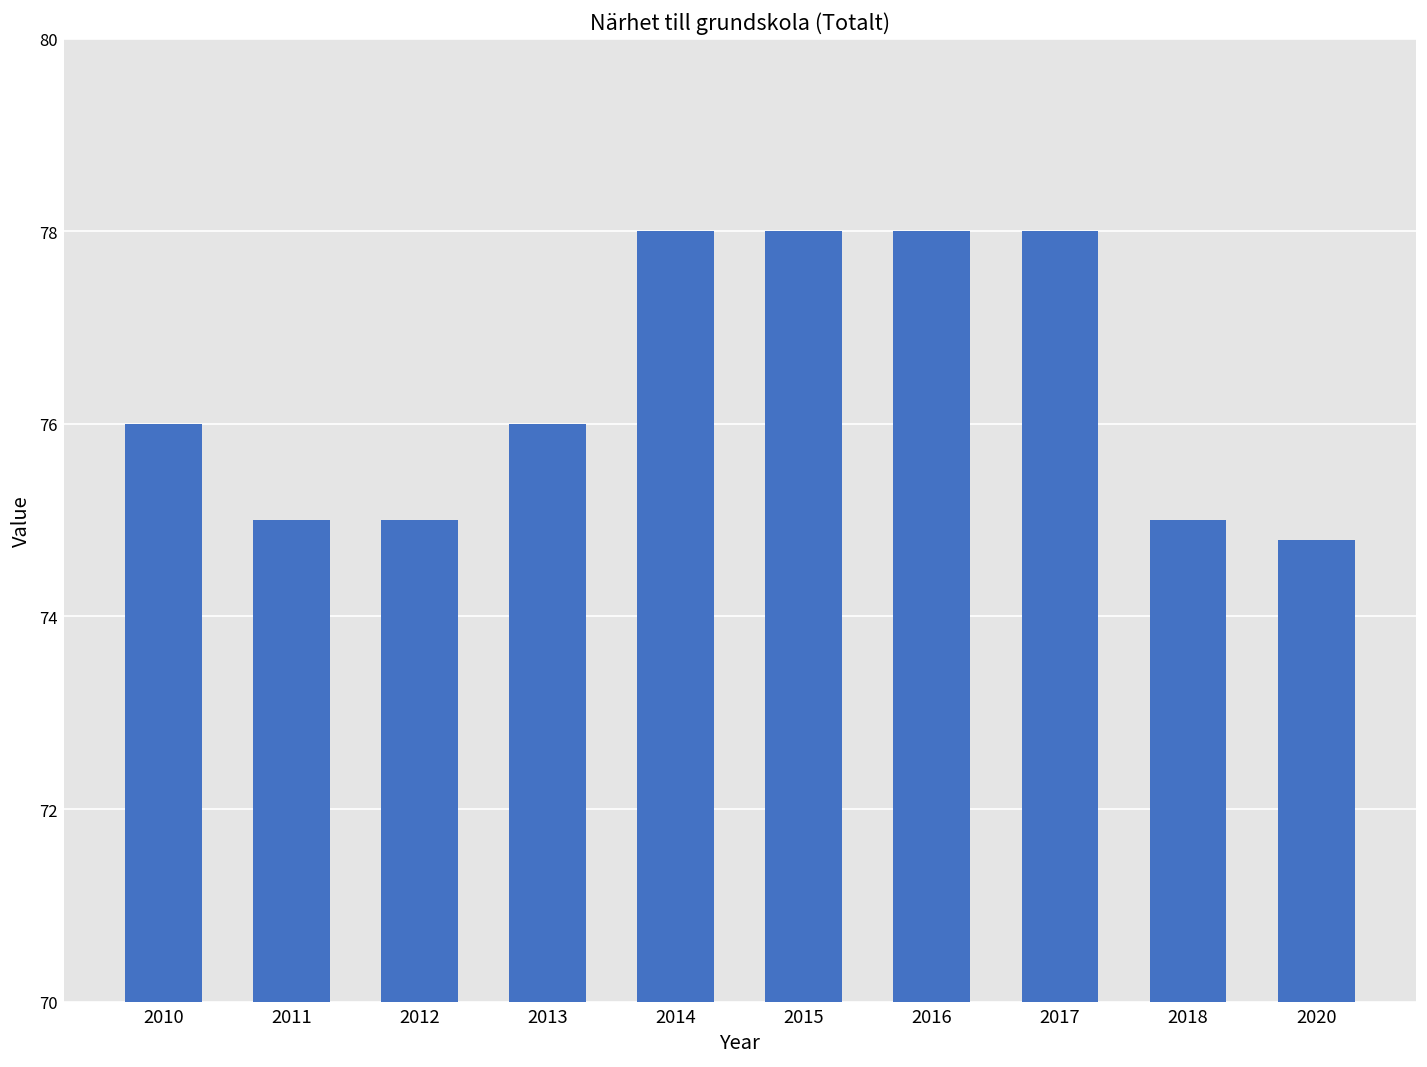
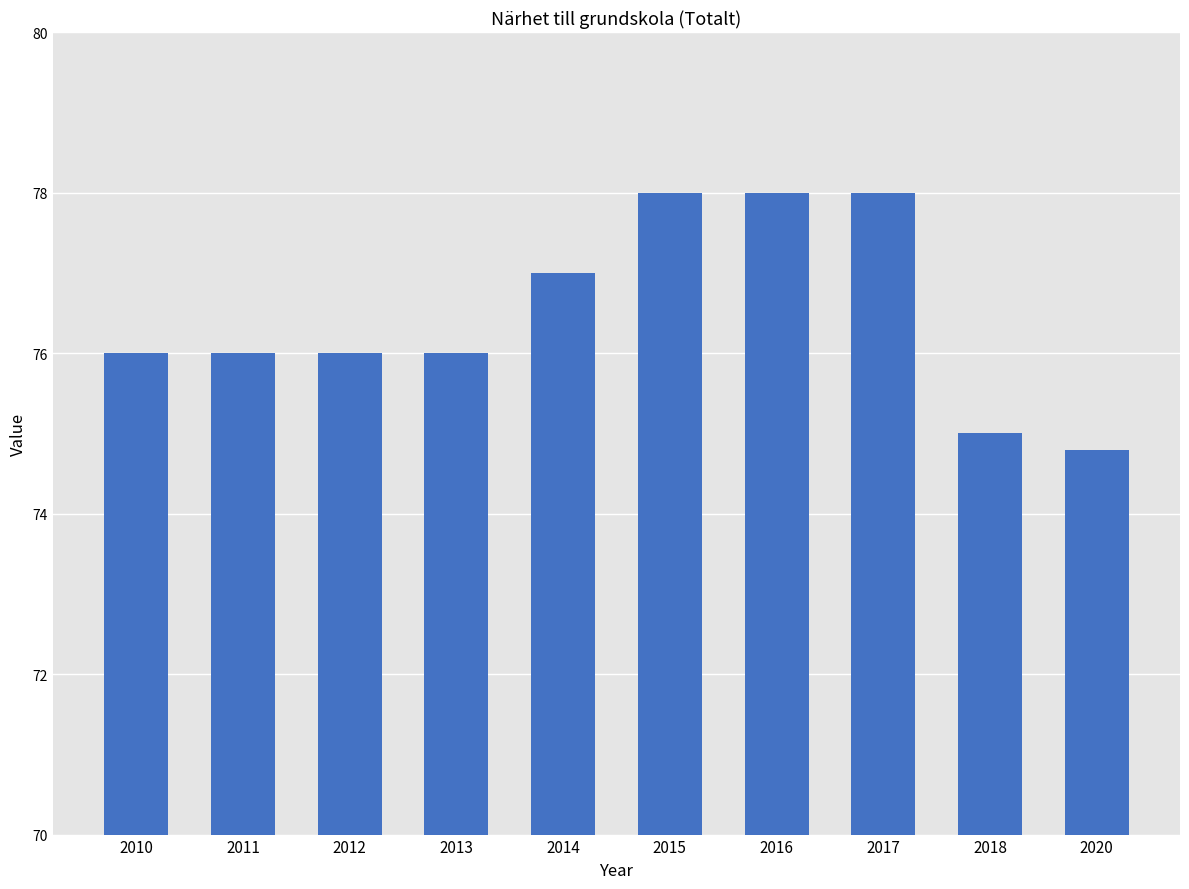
  {
    "2010": 76,
-   "2011": 75,
-   "2012": 75,
+   "2011": 76,
+   "2012": 76,
    "2013": 76,
-   "2014": 78,
+   "2014": 77,
    "2015": 78,
    "2016": 78,
    "2017": 78,
    "2018": 75,
    "2020": 74.8
  }
